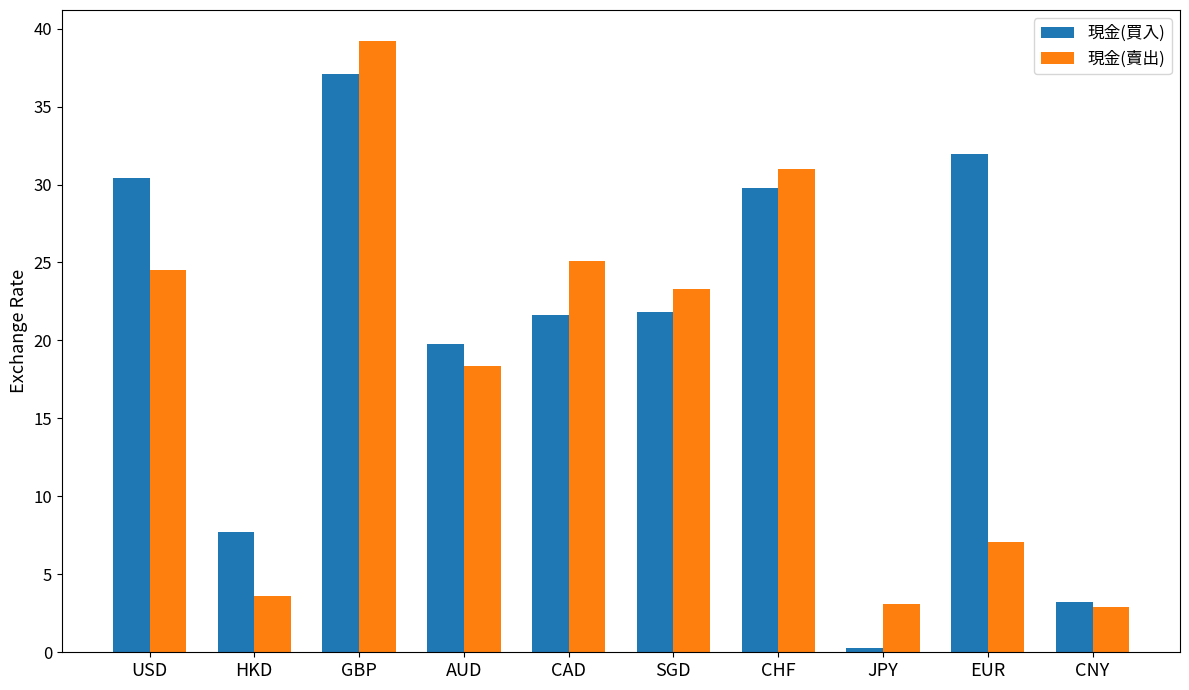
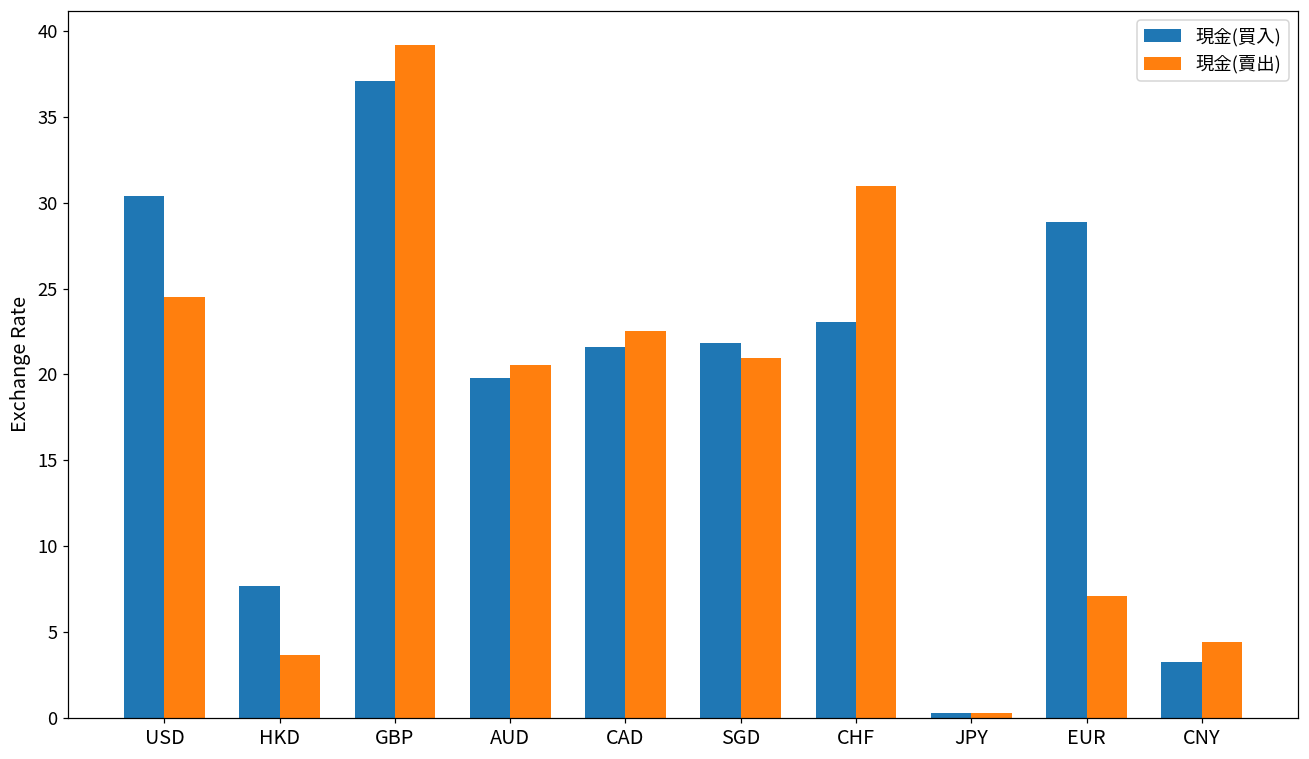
  {
    "現金(買入)": {
      "USD": 30.4,
      "HKD": 7.7,
      "GBP": 37.1,
      "AUD": 19.8,
      "CAD": 21.6,
      "SGD": 21.9,
-     "CHF": 29.8,
+     "CHF": 23.0,
      "JPY": 0.2,
-     "EUR": 32.0,
+     "EUR": 28.9,
      "CNY": 3.2
    },
    "現金(賣出)": {
      "USD": 24.5,
      "HKD": 3.6,
      "GBP": 39.2,
-     "AUD": 18.4,
-     "CAD": 25.1,
-     "SGD": 23.3,
+     "AUD": 20.6,
+     "CAD": 22.5,
+     "SGD": 20.9,
      "CHF": 31.0,
-     "JPY": 3.1,
+     "JPY": 0.3,
      "EUR": 7.1,
-     "CNY": 2.9
+     "CNY": 4.4
    }
  }
